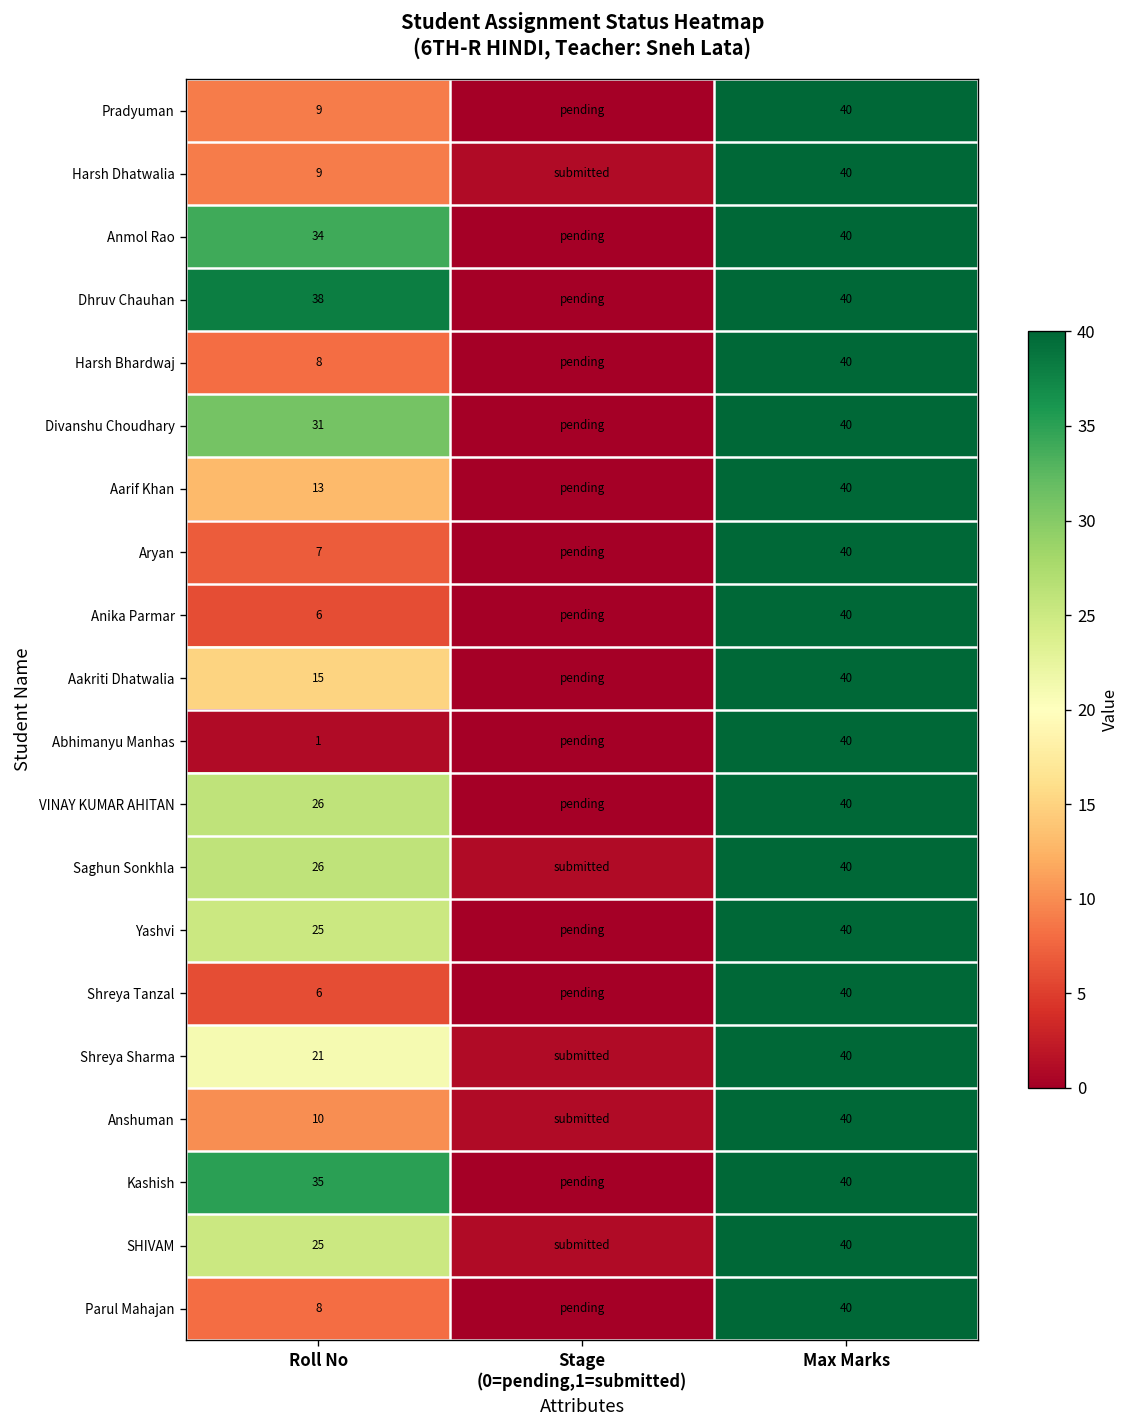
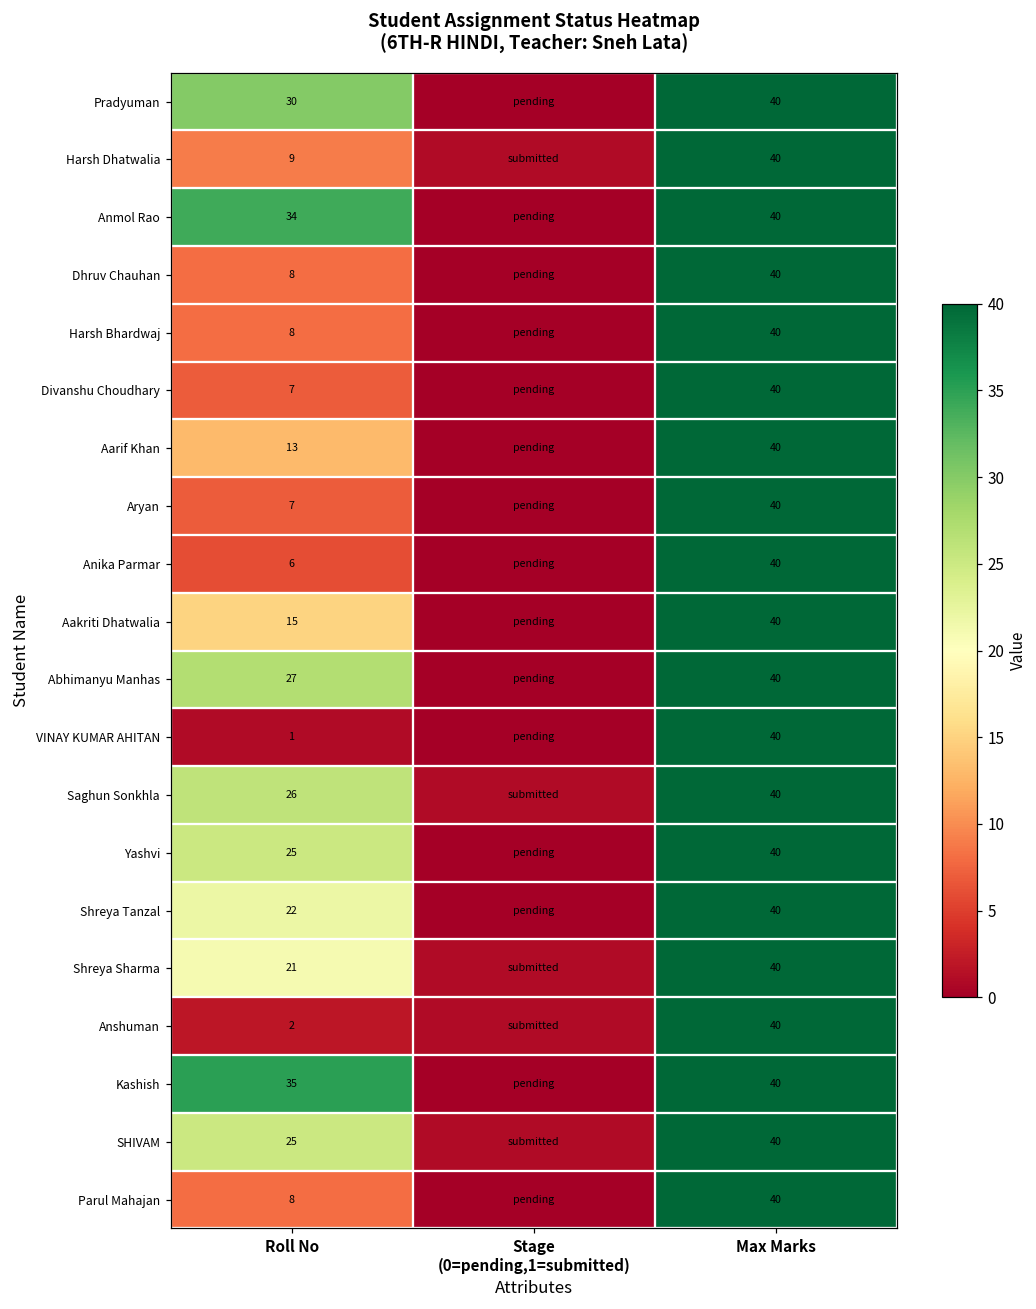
  {
    "Pradyuman": {
-     "Roll No": 9,
+     "Roll No": 30,
      "Max Marks": 40
    },
    "Harsh Dhatwalia": {
      "Roll No": 9,
      "Max Marks": 40
    },
    "Anmol Rao": {
      "Roll No": 34,
      "Max Marks": 40
    },
    "Dhruv Chauhan": {
-     "Roll No": 38,
+     "Roll No": 8,
      "Max Marks": 40
    },
    "Harsh Bhardwaj": {
      "Roll No": 8,
      "Max Marks": 40
    },
    "Divanshu Choudhary": {
-     "Roll No": 31,
+     "Roll No": 7,
      "Max Marks": 40
    },
    "Aarif Khan": {
      "Roll No": 13,
      "Max Marks": 40
    },
    "Aryan": {
      "Roll No": 7,
      "Max Marks": 40
    },
    "Anika Parmar": {
      "Roll No": 6,
      "Max Marks": 40
    },
    "Aakriti Dhatwalia": {
      "Roll No": 15,
      "Max Marks": 40
    },
    "Abhimanyu Manhas": {
-     "Roll No": 1,
+     "Roll No": 27,
      "Max Marks": 40
    },
    "VINAY KUMAR AHITAN": {
-     "Roll No": 26,
+     "Roll No": 1,
      "Max Marks": 40
    },
    "Saghun Sonkhla": {
      "Roll No": 26,
      "Max Marks": 40
    },
    "Yashvi": {
      "Roll No": 25,
      "Max Marks": 40
    },
    "Shreya Tanzal": {
-     "Roll No": 6,
+     "Roll No": 22,
      "Max Marks": 40
    },
    "Shreya Sharma": {
      "Roll No": 21,
      "Max Marks": 40
    },
    "Anshuman": {
-     "Roll No": 10,
+     "Roll No": 2,
      "Max Marks": 40
    },
    "Kashish": {
      "Roll No": 35,
      "Max Marks": 40
    },
    "SHIVAM": {
      "Roll No": 25,
      "Max Marks": 40
    },
    "Parul Mahajan": {
      "Roll No": 8,
      "Max Marks": 40
    }
  }
